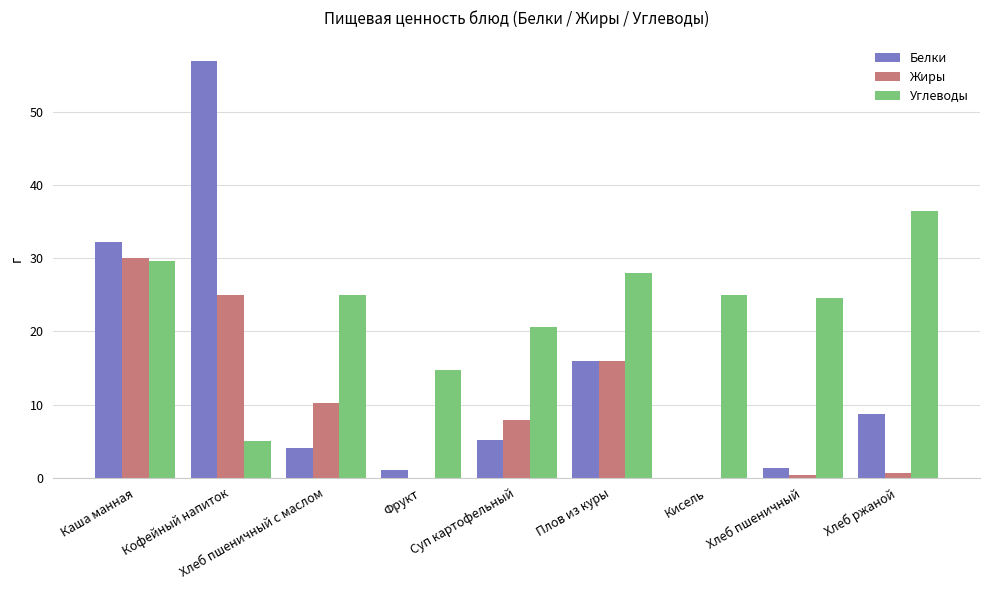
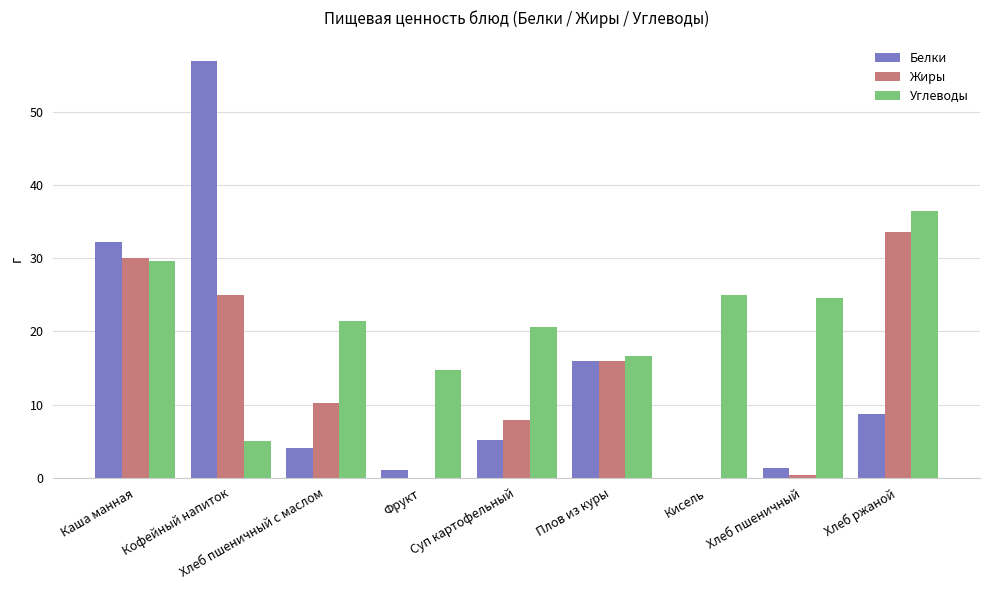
  {
    "Белки": {
      "Каша манная": 32,
      "Кофейный напиток": 57,
      "Хлеб пшеничный с маслом": 4,
      "Фрукт": 1,
      "Суп картофельный": 5,
      "Плов из куры": 16,
      "Кисель": 0,
      "Хлеб пшеничный": 1,
      "Хлеб ржаной": 9
    },
    "Жиры": {
      "Каша манная": 30,
      "Кофейный напиток": 25,
      "Хлеб пшеничный с маслом": 10,
      "Фрукт": 0,
      "Суп картофельный": 8,
      "Плов из куры": 16,
      "Кисель": 0,
      "Хлеб пшеничный": 0,
-     "Хлеб ржаной": 1
+     "Хлеб ржаной": 34
    },
    "Углеводы": {
      "Каша манная": 30,
      "Кофейный напиток": 5,
-     "Хлеб пшеничный с маслом": 25,
+     "Хлеб пшеничный с маслом": 22,
      "Фрукт": 15,
      "Суп картофельный": 21,
-     "Плов из куры": 28,
+     "Плов из куры": 17,
      "Кисель": 25,
      "Хлеб пшеничный": 25,
      "Хлеб ржаной": 37
    }
  }
